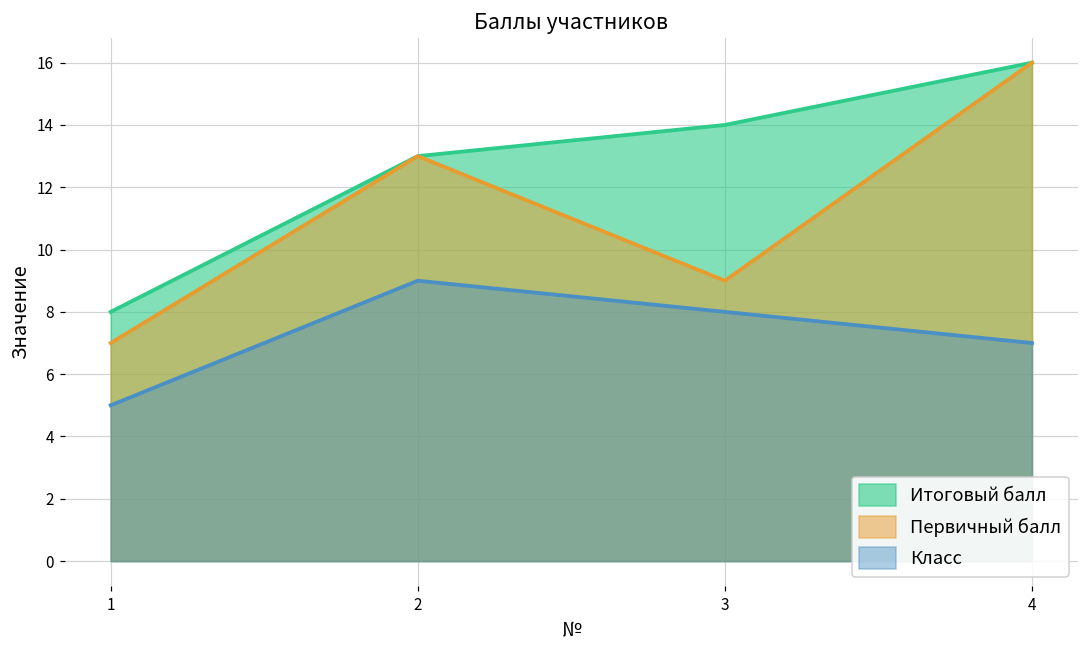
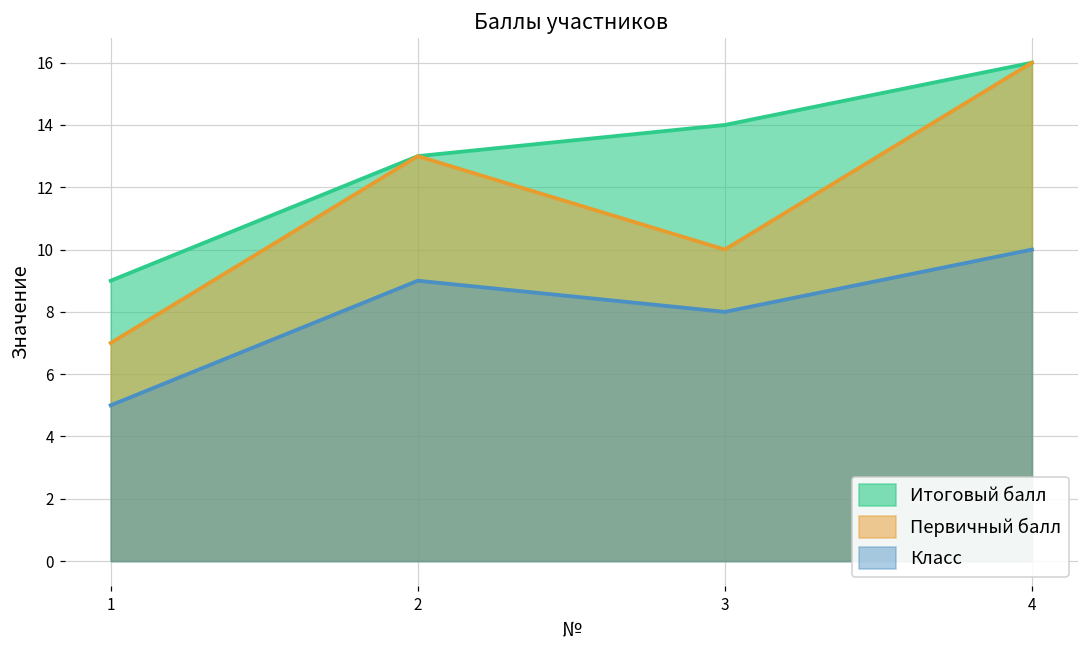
  {
    "Итоговый балл": {
-     "1": 8,
+     "1": 9,
      "3": 14
    },
    "Первичный балл": {
      "1": 7,
-     "3": 9
+     "3": 10
    },
    "Класс": {
      "1": 5,
      "2": 9,
      "3": 8,
-     "4": 7
+     "4": 10
    }
  }
